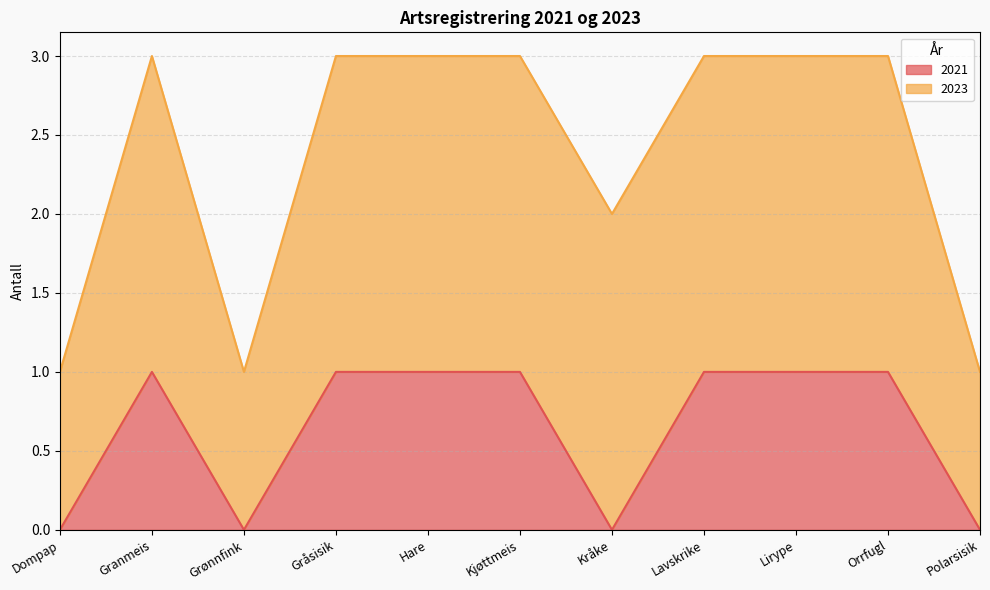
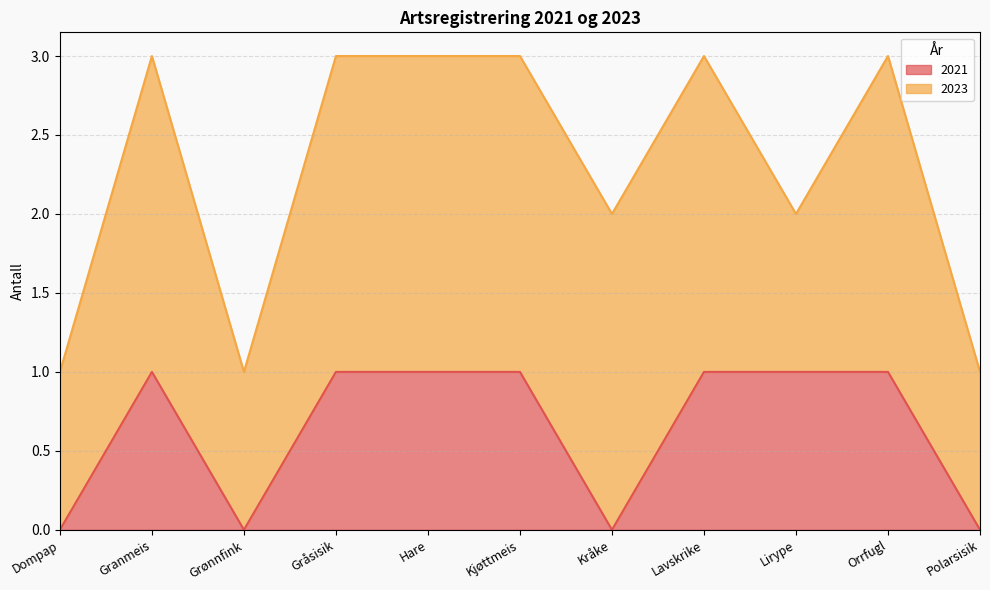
  {
    "2021": {
      "Dompap": 0,
      "Granmeis": 1,
      "Grønnfink": 0,
      "Gråsisik": 1,
      "Hare": 1,
      "Kjøttmeis": 1,
      "Kråke": 0,
      "Lavskrike": 1,
      "Lirype": 1,
      "Orrfugl": 1,
      "Polarsisik": 0
    },
    "2023": {
      "Dompap": 1,
      "Granmeis": 2,
      "Grønnfink": 1,
      "Gråsisik": 2,
      "Hare": 2,
      "Kjøttmeis": 2,
      "Kråke": 2,
      "Lavskrike": 2,
-     "Lirype": 2,
+     "Lirype": 1,
      "Orrfugl": 2,
      "Polarsisik": 1
    }
  }
